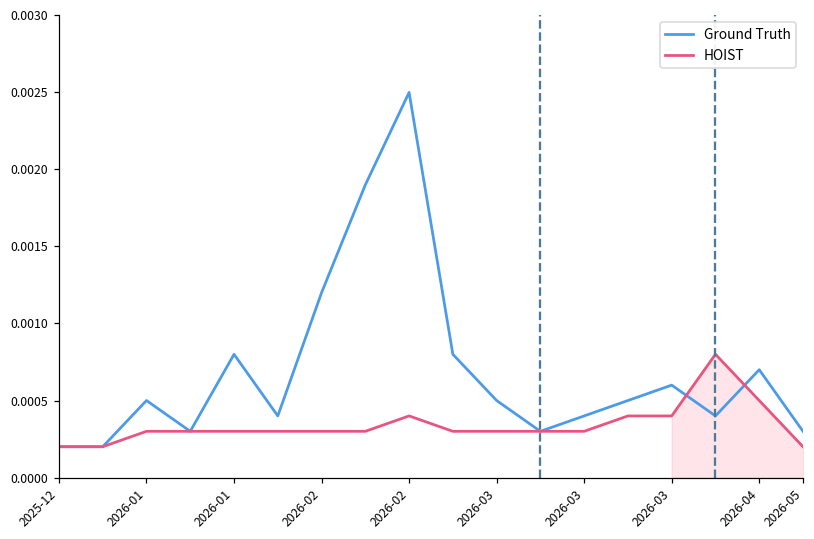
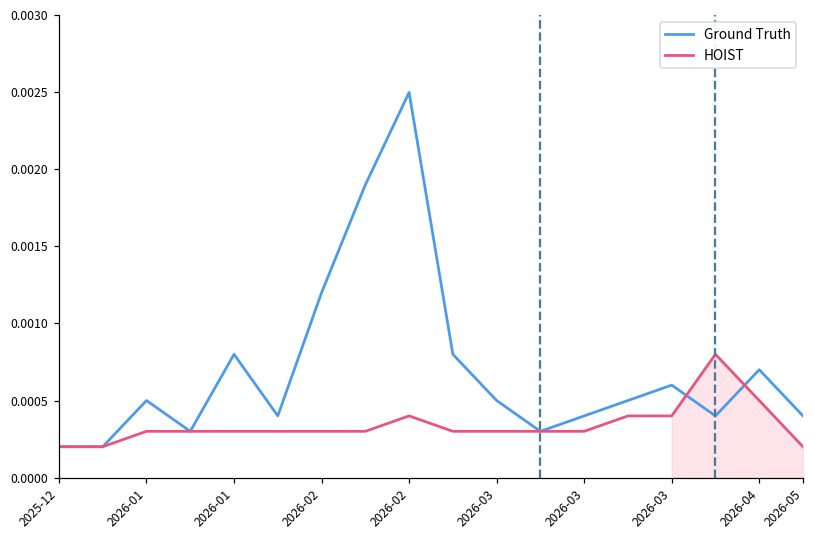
  {
    "Ground Truth": {
-     "2026-05": 0.00030
+     "2026-05": 0.00040
    }
  }
